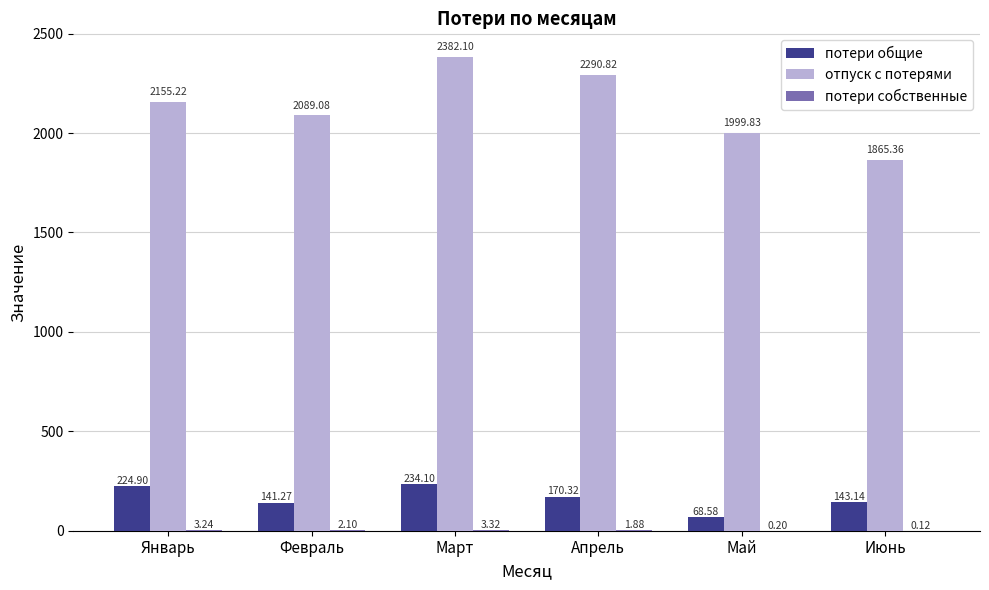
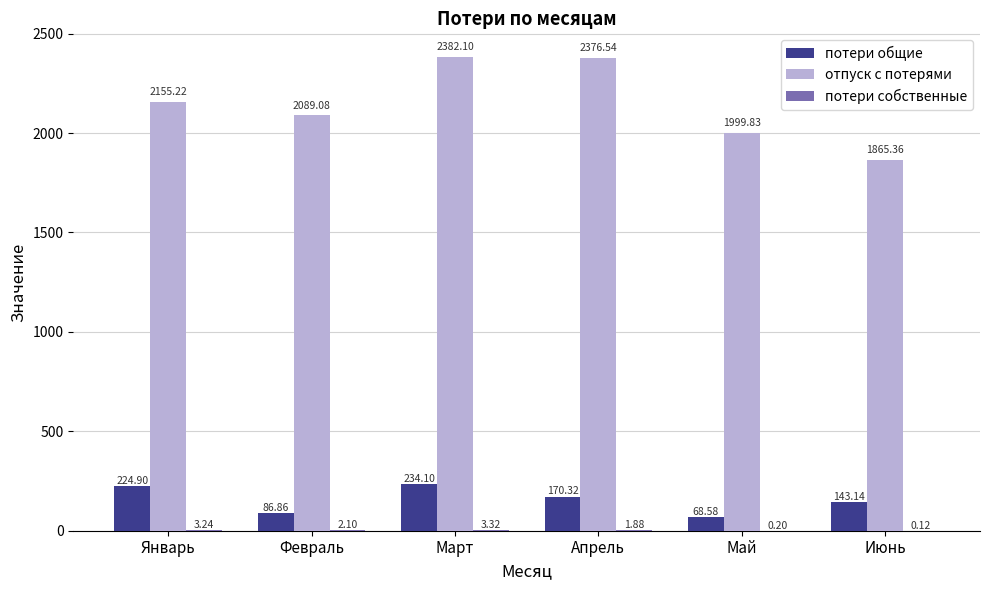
  {
    "потери общие": {
      "Январь": 224.90,
-     "Февраль": 141.27,
+     "Февраль": 86.86,
      "Март": 234.10,
      "Апрель": 170.32,
      "Май": 68.58,
      "Июнь": 143.14
    },
    "отпуск с потерями": {
      "Январь": 2155.22,
      "Февраль": 2089.08,
      "Март": 2382.10,
-     "Апрель": 2290.82,
+     "Апрель": 2376.54,
      "Май": 1999.83,
      "Июнь": 1865.36
    },
    "потери собственные": {
      "Январь": 3.24,
      "Февраль": 2.10,
      "Март": 3.32,
      "Апрель": 1.88,
      "Май": 0.20,
      "Июнь": 0.12
    }
  }
